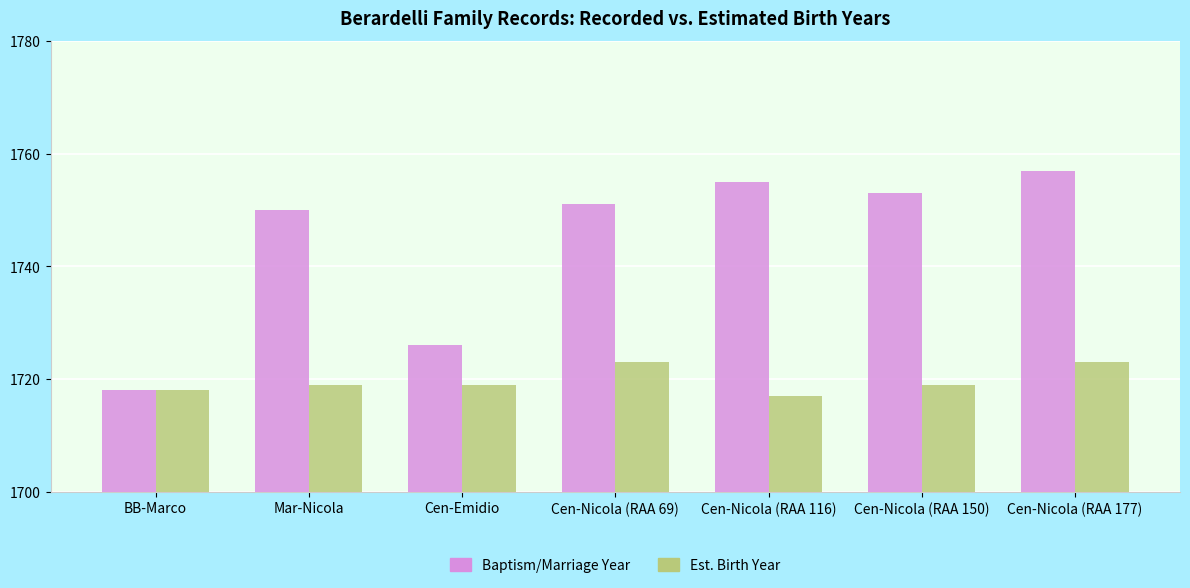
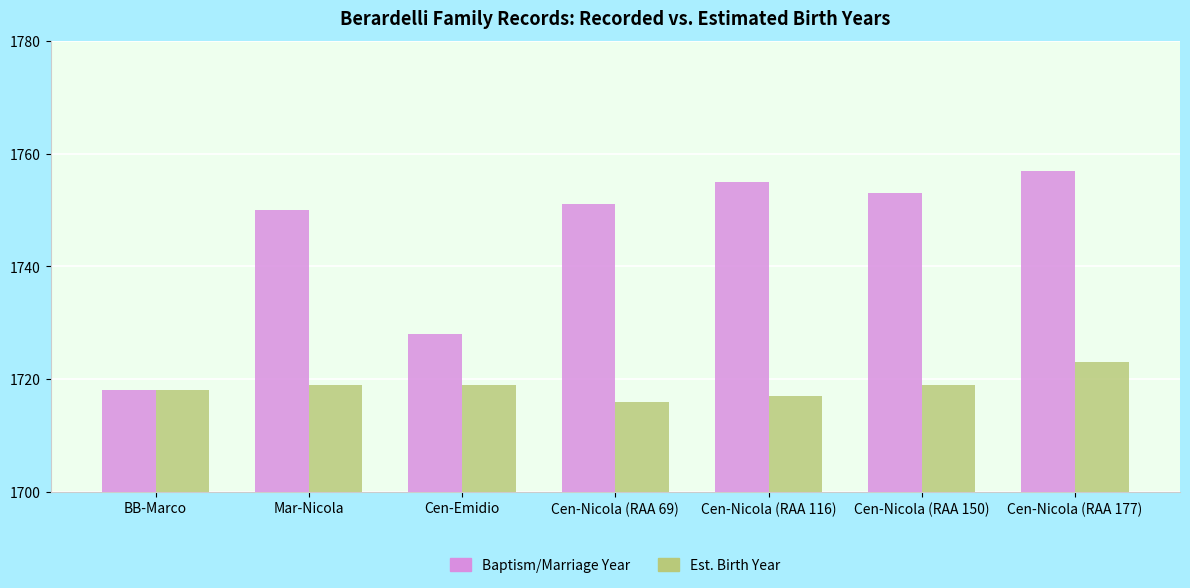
  {
    "Baptism/Marriage Year": {
      "BB-Marco": 1718,
      "Mar-Nicola": 1750,
-     "Cen-Emidio": 1726,
+     "Cen-Emidio": 1728,
      "Cen-Nicola (RAA 69)": 1751,
      "Cen-Nicola (RAA 116)": 1755,
      "Cen-Nicola (RAA 150)": 1753,
      "Cen-Nicola (RAA 177)": 1757
    },
    "Est. Birth Year": {
      "BB-Marco": 1718,
      "Mar-Nicola": 1719,
      "Cen-Emidio": 1719,
-     "Cen-Nicola (RAA 69)": 1723,
+     "Cen-Nicola (RAA 69)": 1716,
      "Cen-Nicola (RAA 116)": 1717,
      "Cen-Nicola (RAA 150)": 1719,
      "Cen-Nicola (RAA 177)": 1723
    }
  }
